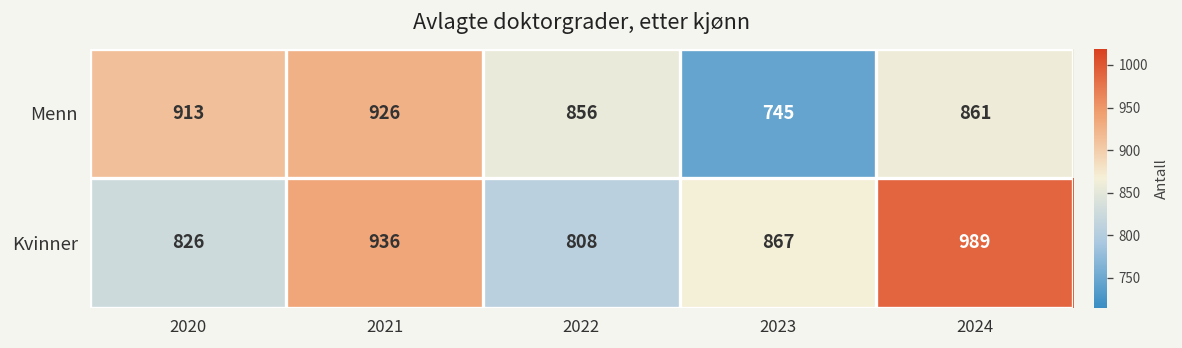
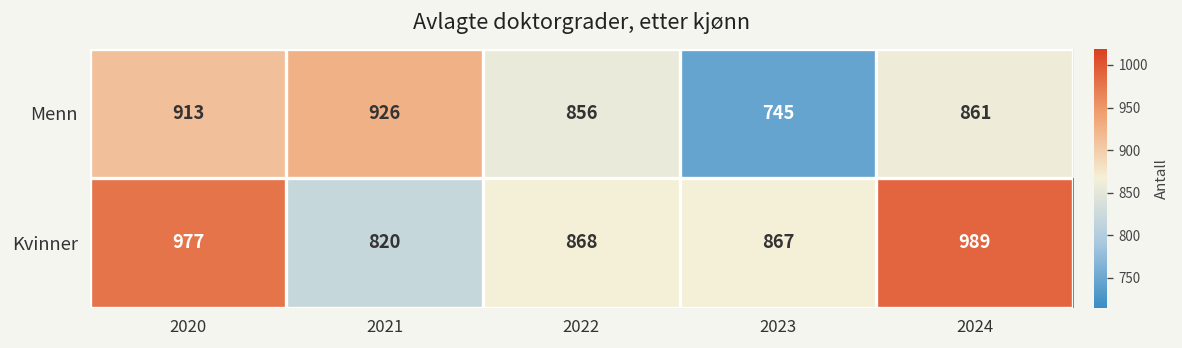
  {
    "Menn": {
      "2020": 913,
      "2021": 926,
      "2022": 856,
      "2023": 745,
      "2024": 861
    },
    "Kvinner": {
-     "2020": 826,
-     "2021": 936,
-     "2022": 808,
+     "2020": 977,
+     "2021": 820,
+     "2022": 868,
      "2023": 867,
      "2024": 989
    }
  }
